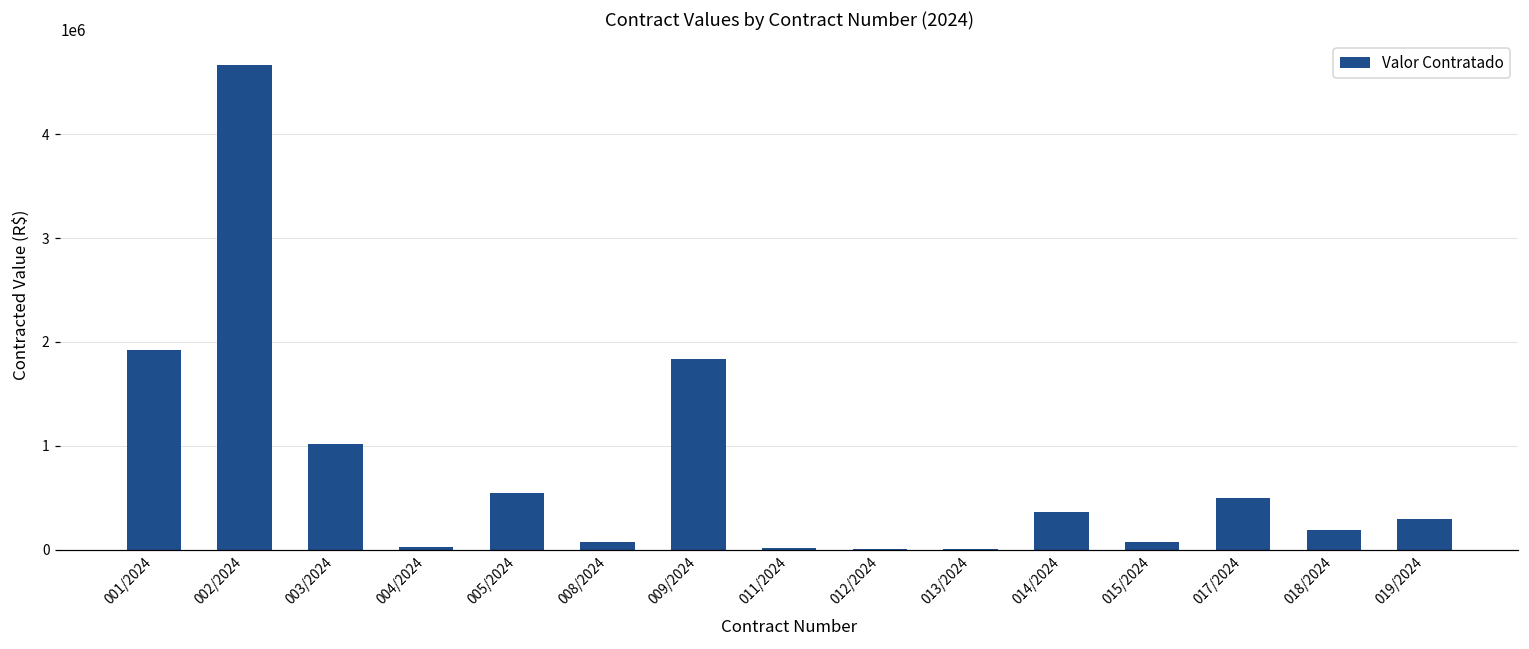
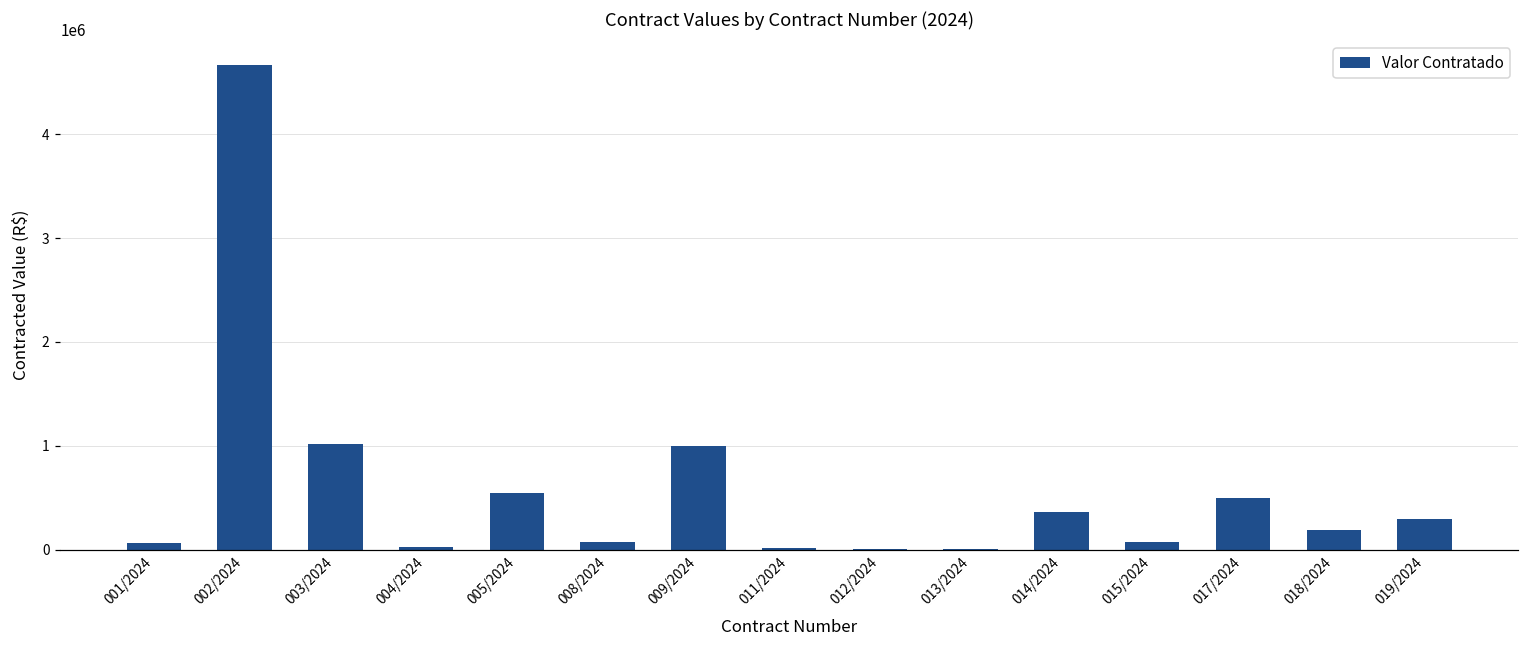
  {
-   "001/2024": 1900000,
+   "001/2024": 100000,
    "002/2024": 4700000,
    "003/2024": 1000000,
    "004/2024": 0,
    "005/2024": 500000,
    "008/2024": 100000,
-   "009/2024": 1800000,
+   "009/2024": 1000000,
    "014/2024": 400000,
    "015/2024": 100000,
    "017/2024": 500000,
    "018/2024": 200000,
    "019/2024": 300000
  }
